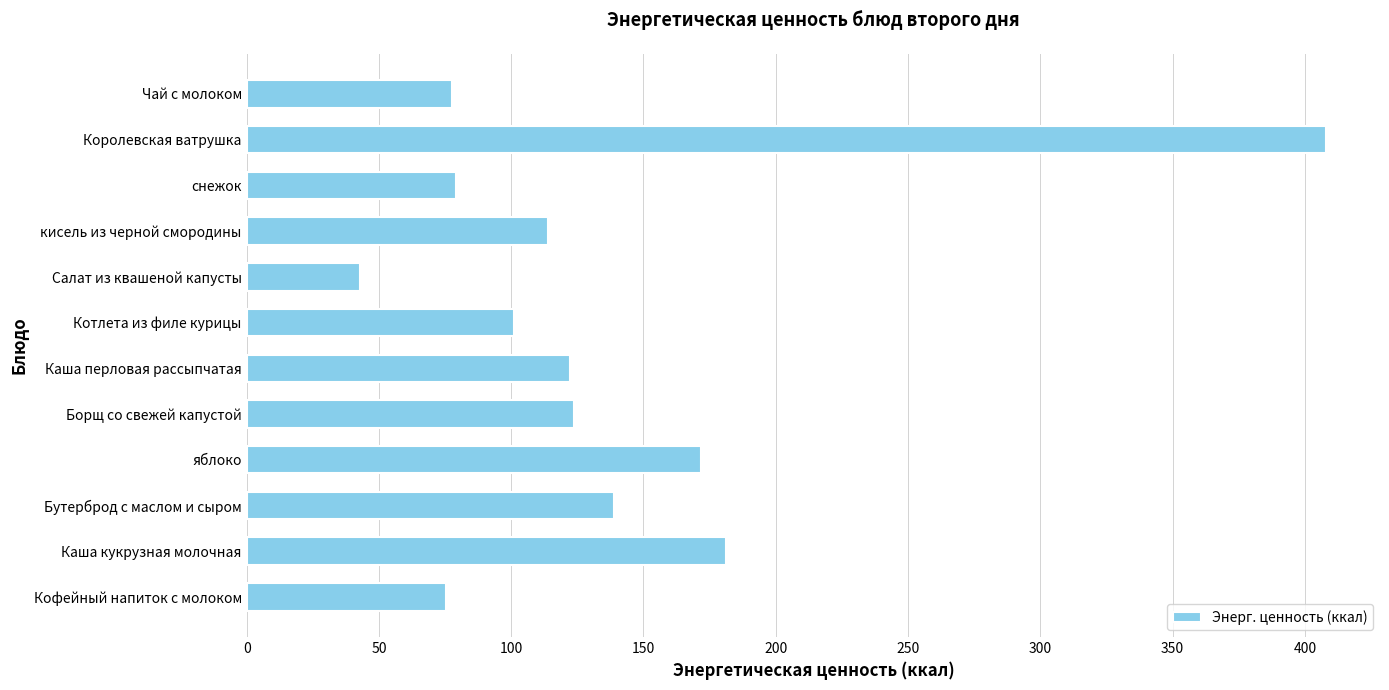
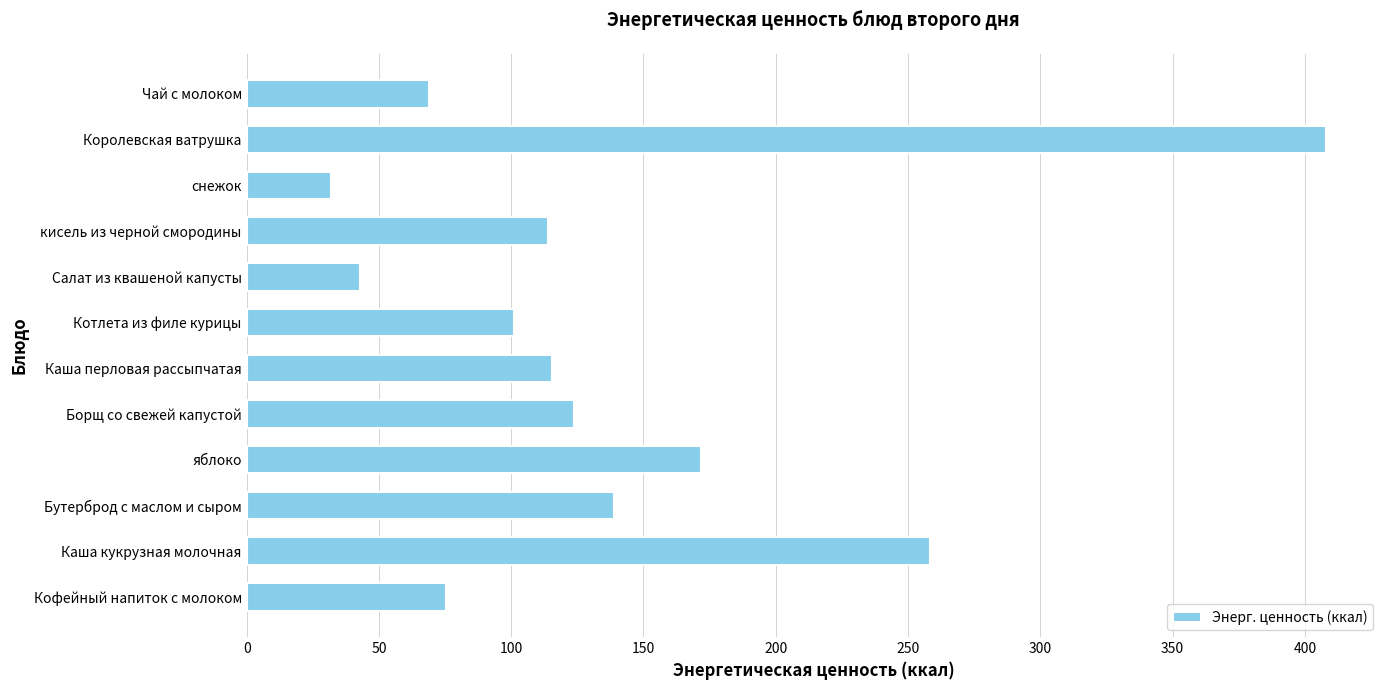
  {
-   "Чай с молоком": 77,
+   "Чай с молоком": 69,
    "Королевская ватрушка": 408,
-   "снежок": 79,
+   "снежок": 32,
    "кисель из черной смородины": 114,
    "Салат из квашеной капусты": 43,
    "Котлета из филе курицы": 101,
-   "Каша перловая рассыпчатая": 122,
+   "Каша перловая рассыпчатая": 115,
    "Борщ со свежей капустой": 124,
    "яблоко": 172,
    "Бутерброд с маслом и сыром": 139,
-   "Каша кукрузная молочная": 181,
+   "Каша кукрузная молочная": 258,
    "Кофейный напиток с молоком": 76
  }
